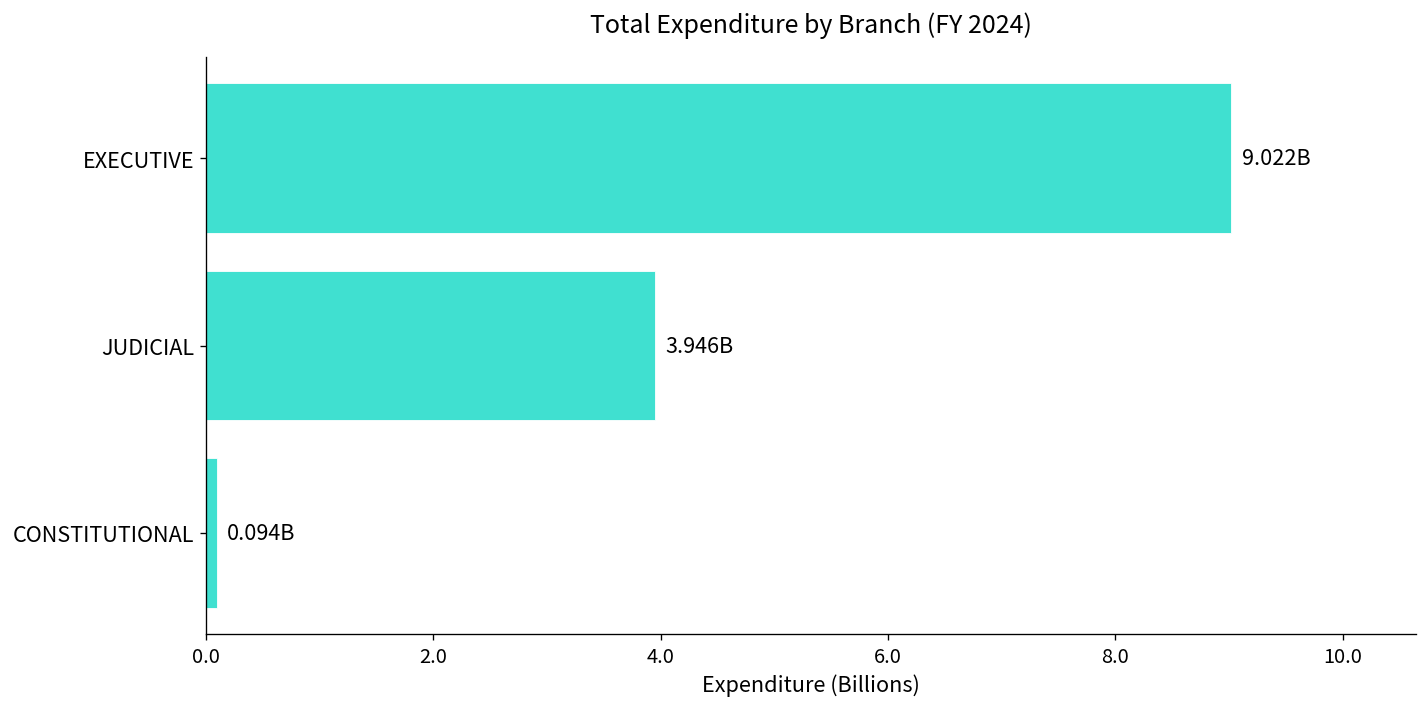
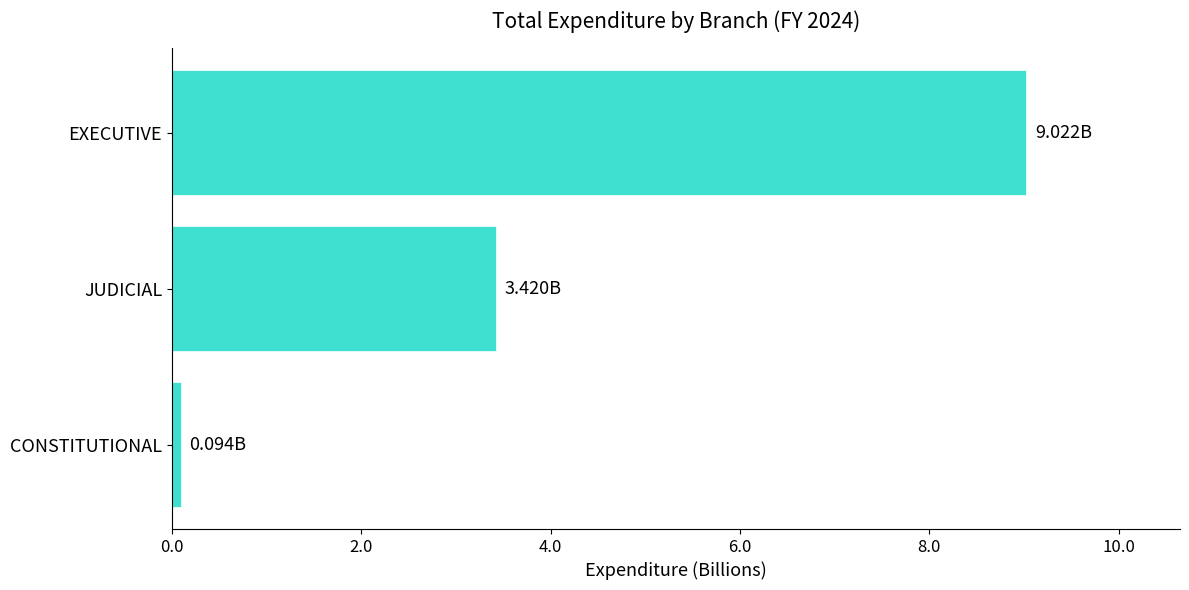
  {
    "EXECUTIVE": "9.022B",
-   "JUDICIAL": "3.946B",
+   "JUDICIAL": "3.420B",
    "CONSTITUTIONAL": "0.094B"
  }
